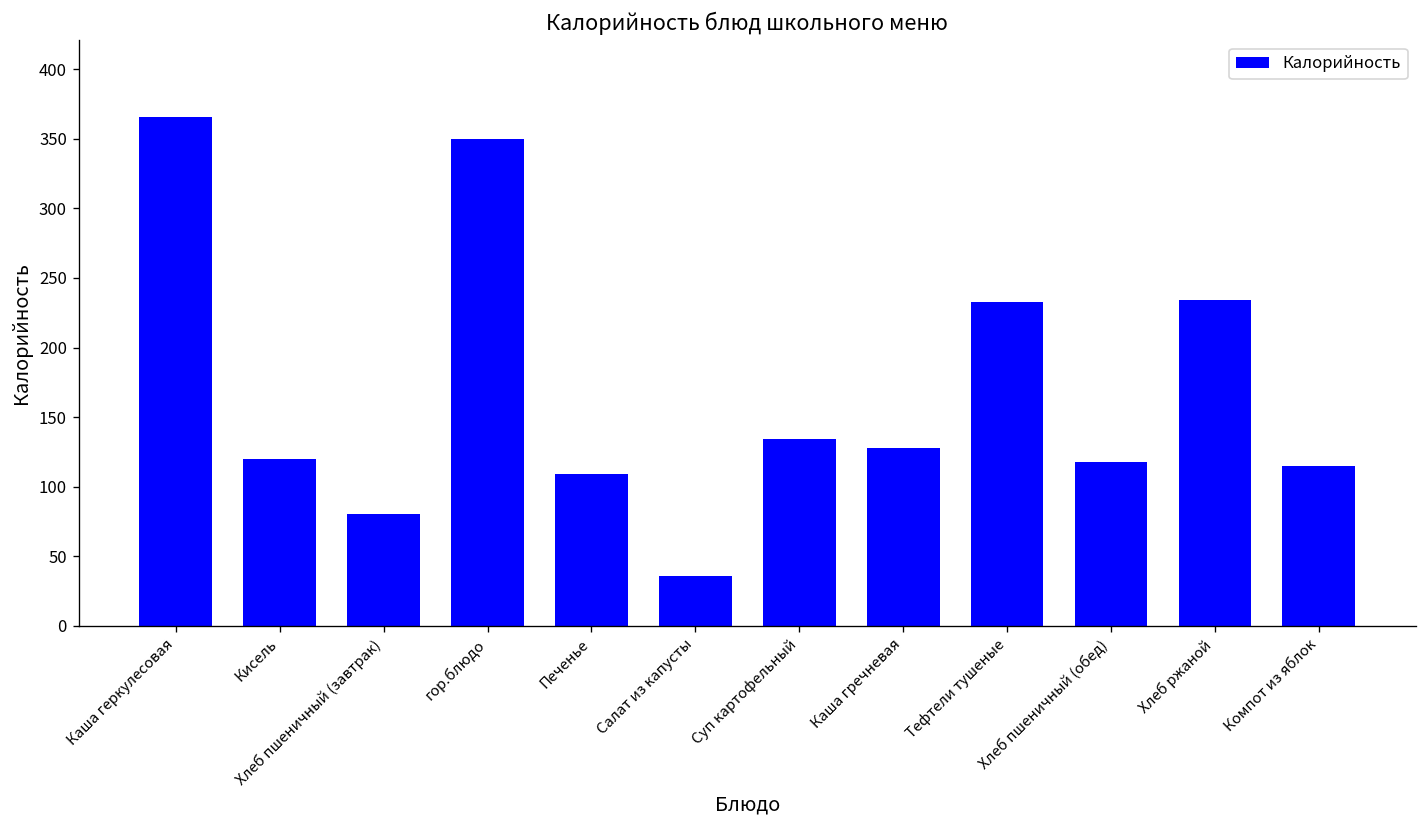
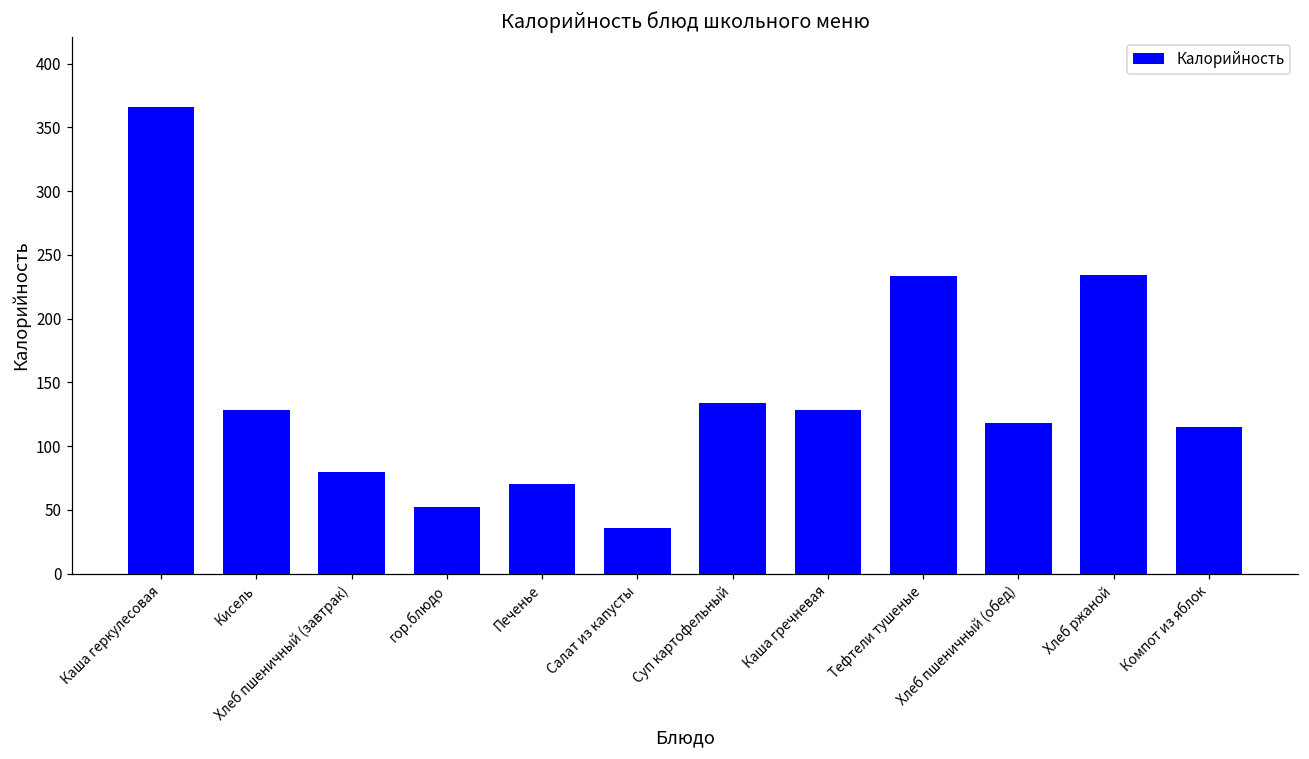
  {
    "Каша геркулесовая": 366,
-   "Кисель": 120,
+   "Кисель": 128,
    "Хлеб пшеничный (завтрак)": 80,
-   "гор.блюдо": 350,
-   "Печенье": 109,
+   "гор.блюдо": 52,
+   "Печенье": 70,
    "Салат из капусты": 36,
    "Суп картофельный": 134,
    "Каша гречневая": 128,
    "Тефтели тушеные": 233,
    "Хлеб пшеничный (обед)": 118,
    "Хлеб ржаной": 234,
    "Компот из яблок": 115
  }
